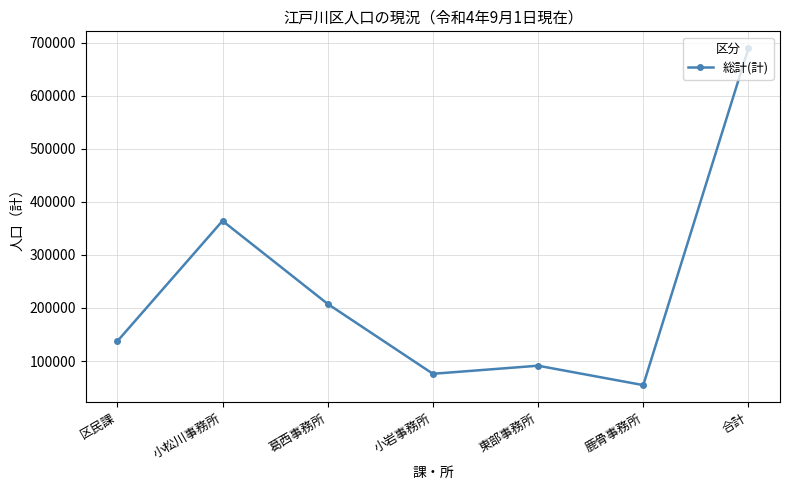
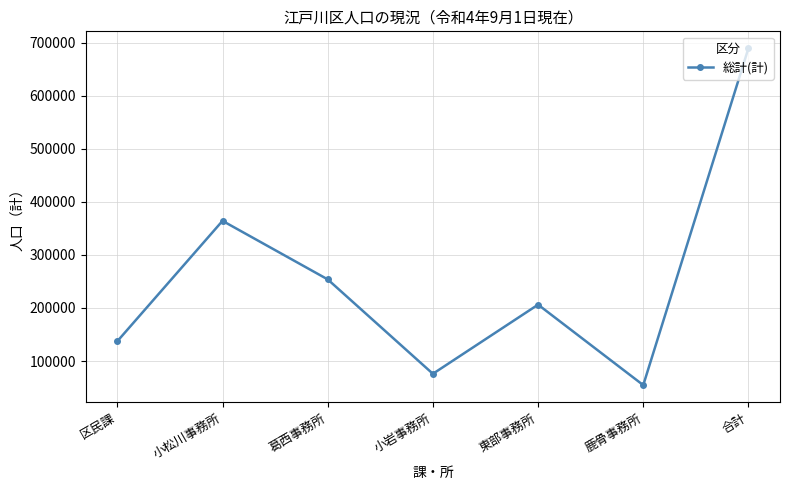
  {
    "区民課": 140000,
    "小松川事務所": 360000,
-   "葛西事務所": 210000,
+   "葛西事務所": 250000,
    "小岩事務所": 80000,
-   "東部事務所": 90000,
+   "東部事務所": 210000,
    "鹿骨事務所": 50000
  }
